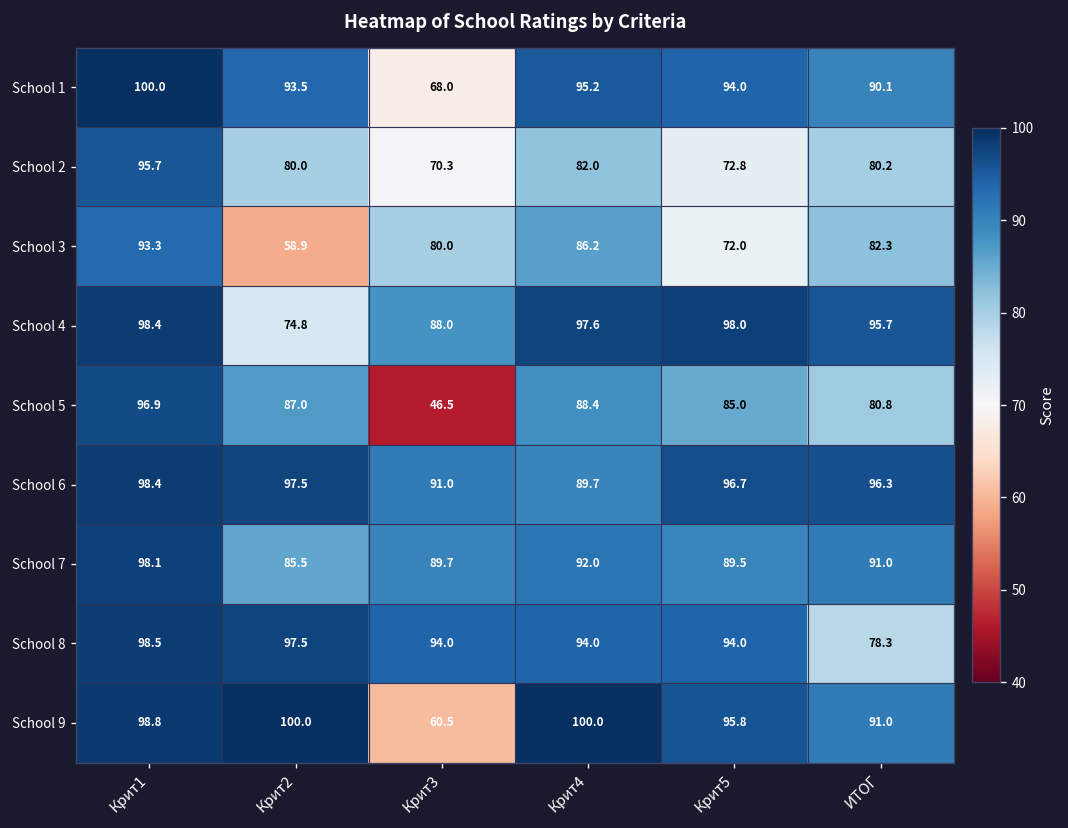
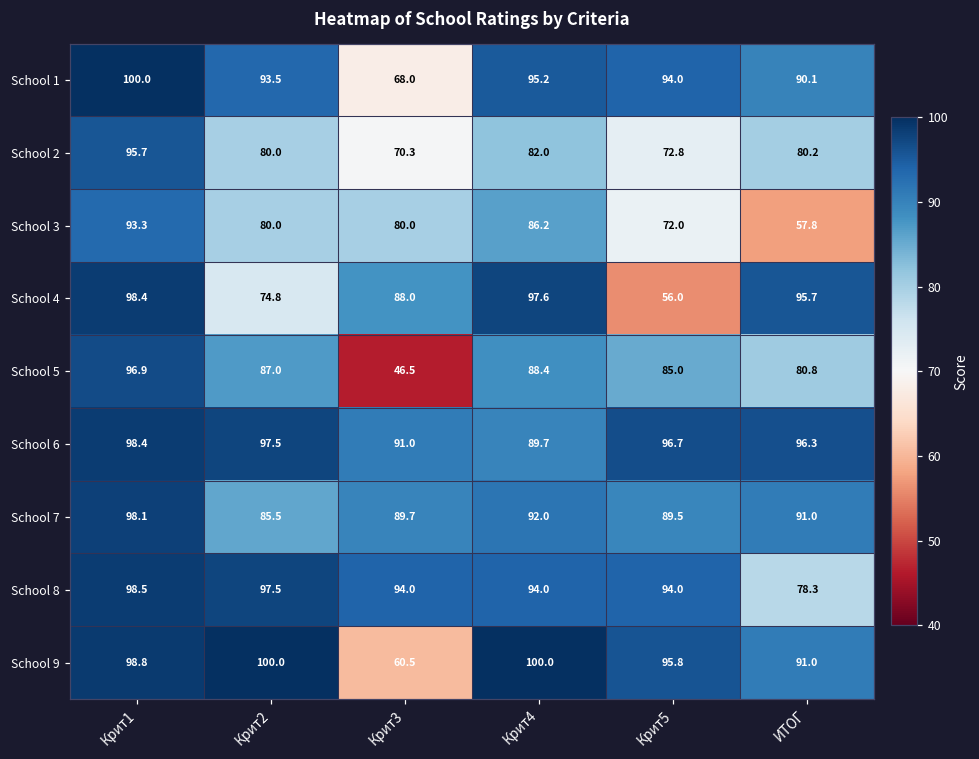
  {
    "School 1": {
      "Крит1": 100.0,
      "Крит2": 93.5,
      "Крит3": 68.0,
      "Крит4": 95.2,
      "Крит5": 94.0,
      "ИТОГ": 90.1
    },
    "School 2": {
      "Крит1": 95.7,
      "Крит2": 80.0,
      "Крит3": 70.3,
      "Крит4": 82.0,
      "Крит5": 72.8,
      "ИТОГ": 80.2
    },
    "School 3": {
      "Крит1": 93.3,
-     "Крит2": 58.9,
+     "Крит2": 80.0,
      "Крит3": 80.0,
      "Крит4": 86.2,
      "Крит5": 72.0,
-     "ИТОГ": 82.3
+     "ИТОГ": 57.8
    },
    "School 4": {
      "Крит1": 98.4,
      "Крит2": 74.8,
      "Крит3": 88.0,
      "Крит4": 97.6,
-     "Крит5": 98.0,
+     "Крит5": 56.0,
      "ИТОГ": 95.7
    },
    "School 5": {
      "Крит1": 96.9,
      "Крит2": 87.0,
      "Крит3": 46.5,
      "Крит4": 88.4,
      "Крит5": 85.0,
      "ИТОГ": 80.8
    },
    "School 6": {
      "Крит1": 98.4,
      "Крит2": 97.5,
      "Крит3": 91.0,
      "Крит4": 89.7,
      "Крит5": 96.7,
      "ИТОГ": 96.3
    },
    "School 7": {
      "Крит1": 98.1,
      "Крит2": 85.5,
      "Крит3": 89.7,
      "Крит4": 92.0,
      "Крит5": 89.5,
      "ИТОГ": 91.0
    },
    "School 8": {
      "Крит1": 98.5,
      "Крит2": 97.5,
      "Крит3": 94.0,
      "Крит4": 94.0,
      "Крит5": 94.0,
      "ИТОГ": 78.3
    },
    "School 9": {
      "Крит1": 98.8,
      "Крит2": 100.0,
      "Крит3": 60.5,
      "Крит4": 100.0,
      "Крит5": 95.8,
      "ИТОГ": 91.0
    }
  }
